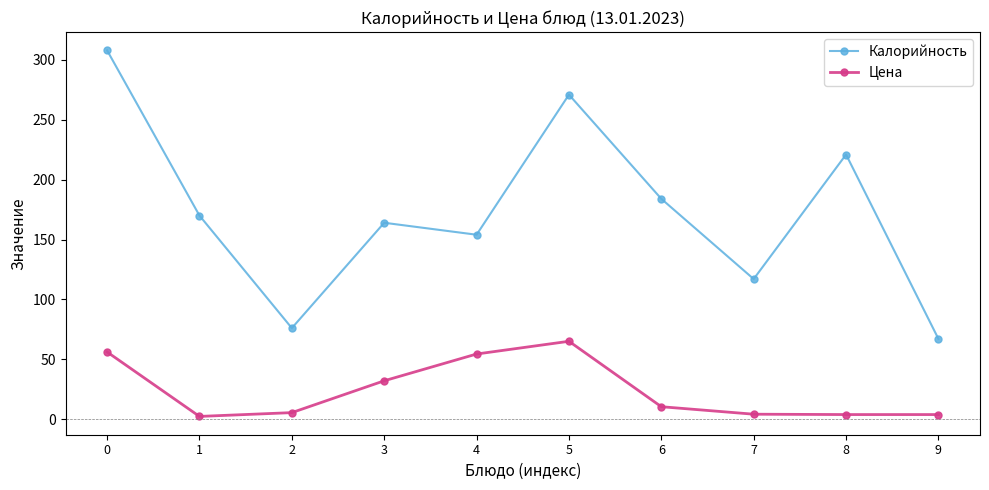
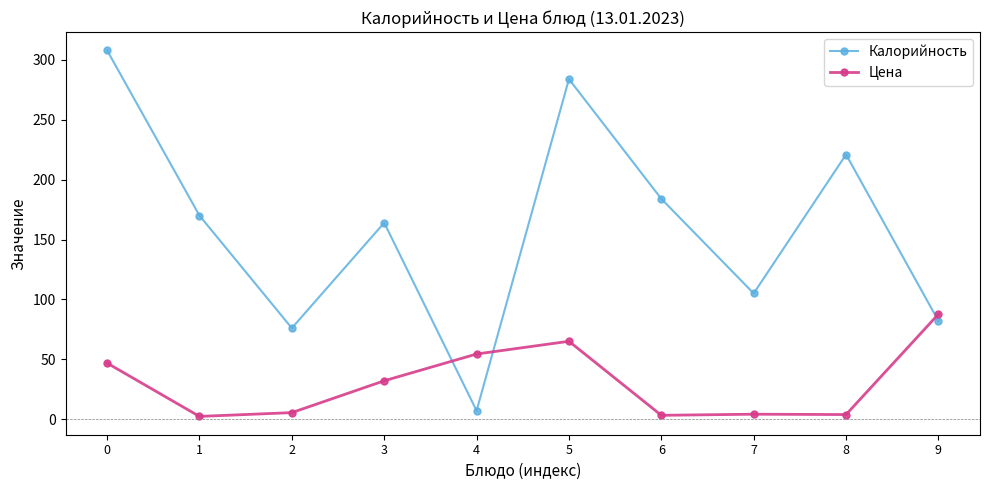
  {
    "Калорийность": {
      "0": 308,
      "1": 170,
      "2": 76,
      "3": 164,
-     "4": 154,
-     "5": 271,
+     "4": 7,
+     "5": 284,
      "6": 184,
-     "7": 117,
+     "7": 105,
      "8": 221,
-     "9": 67
+     "9": 82
    },
    "Цена": {
-     "0": 56,
+     "0": 47,
      "1": 2,
      "2": 5,
      "3": 32,
      "4": 54,
      "5": 65,
-     "6": 10,
+     "6": 3,
      "7": 4,
      "8": 4,
-     "9": 4
+     "9": 88
    }
  }
